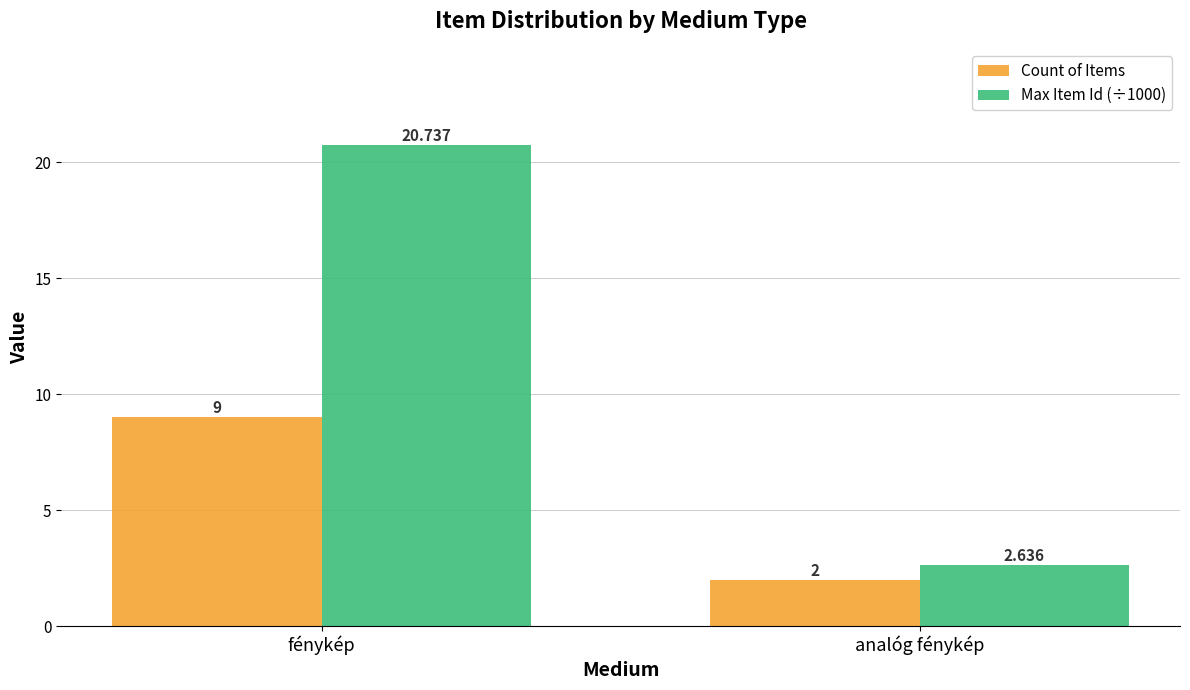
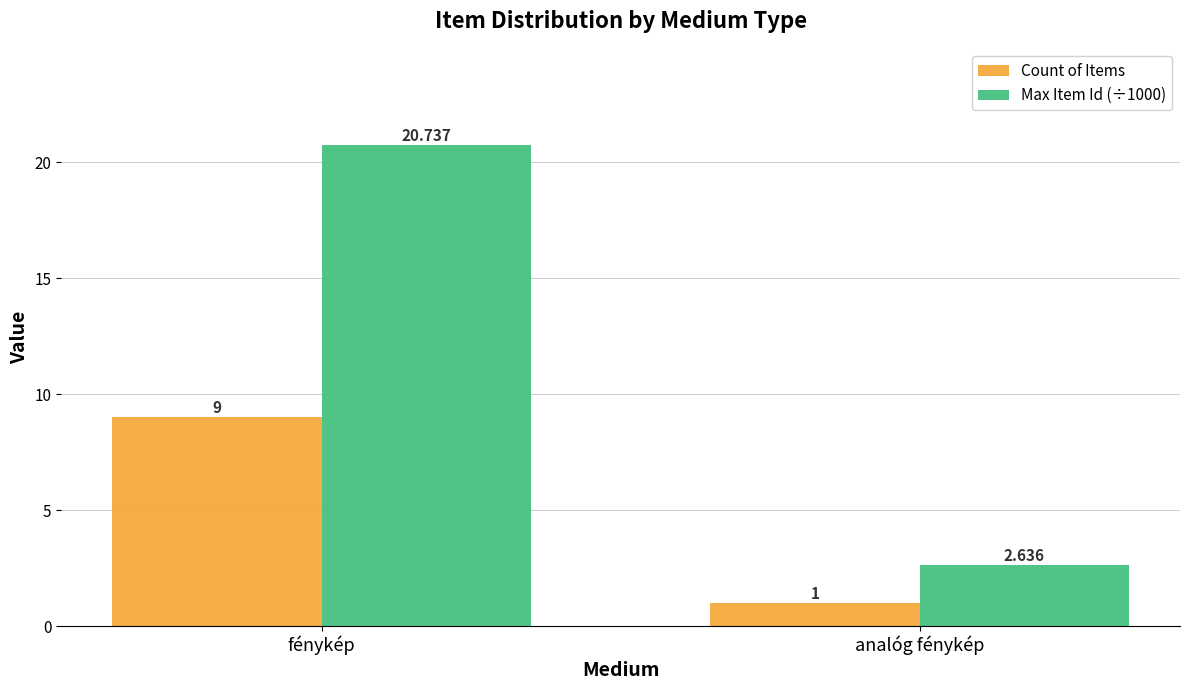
  {
    "Count of Items": {
      "fénykép": 9,
-     "analóg fénykép": 2
+     "analóg fénykép": 1
    },
    "Max Item Id (÷1000)": {
      "fénykép": 20.737,
      "analóg fénykép": 2.636
    }
  }
